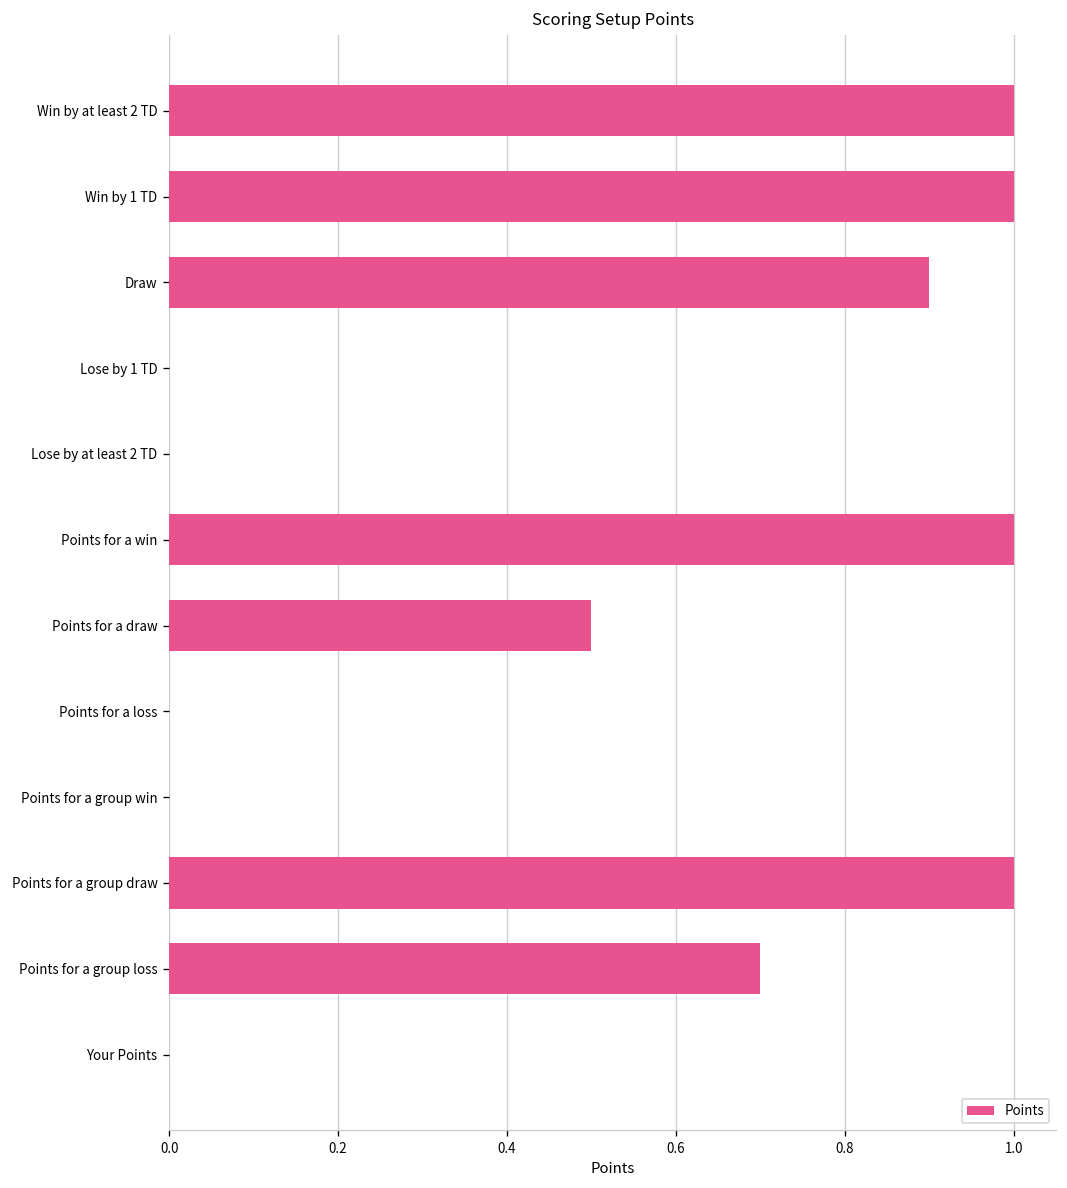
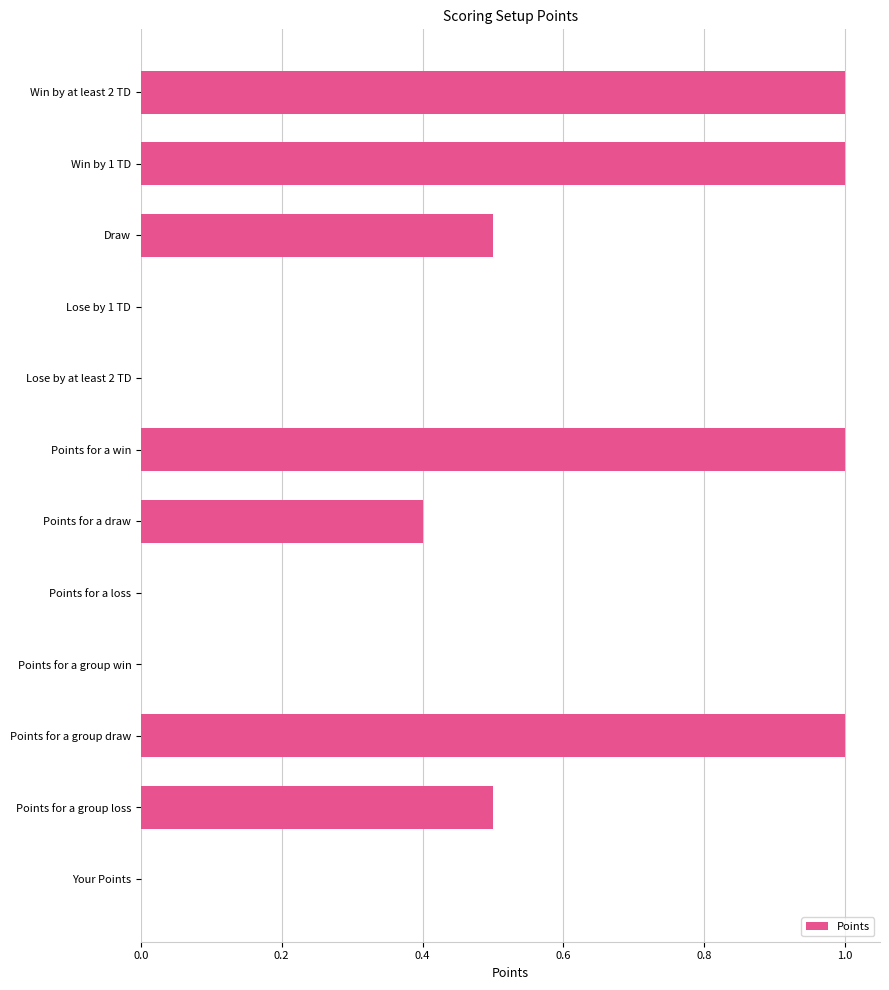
  {
    "Win by at least 2 TD": 1.0,
    "Win by 1 TD": 1.0,
-   "Draw": 0.9,
+   "Draw": 0.5,
    "Lose by 1 TD": 0.0,
    "Lose by at least 2 TD": 0.0,
    "Points for a win": 1.0,
-   "Points for a draw": 0.5,
+   "Points for a draw": 0.4,
    "Points for a loss": 0.0,
    "Points for a group win": 0.0,
    "Points for a group draw": 1.0,
-   "Points for a group loss": 0.7,
+   "Points for a group loss": 0.5,
    "Your Points": 0.0
  }
